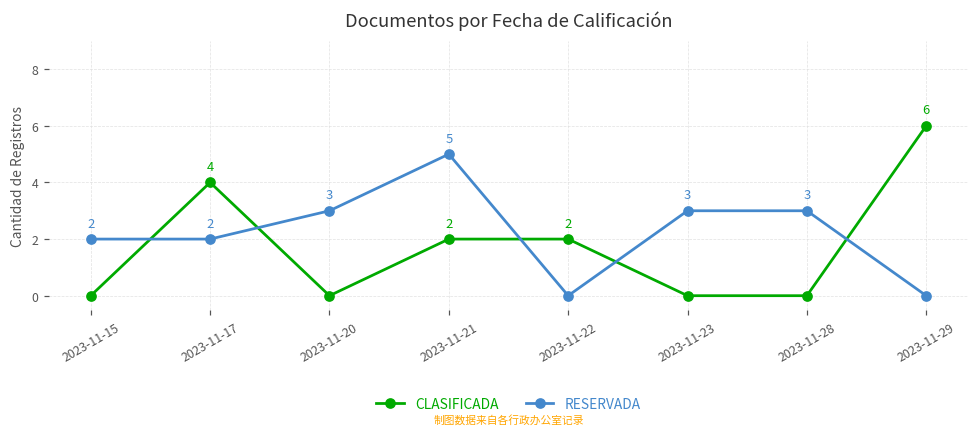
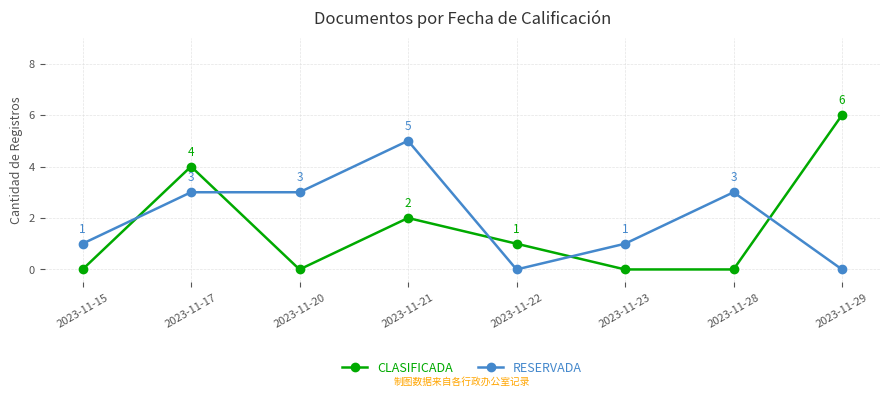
  {
    "CLASIFICADA": {
      "2023-11-17": 4,
      "2023-11-21": 2,
-     "2023-11-22": 2,
+     "2023-11-22": 1,
      "2023-11-29": 6
    },
    "RESERVADA": {
-     "2023-11-15": 2,
-     "2023-11-17": 2,
+     "2023-11-15": 1,
+     "2023-11-17": 3,
      "2023-11-20": 3,
      "2023-11-21": 5,
-     "2023-11-23": 3,
+     "2023-11-23": 1,
      "2023-11-28": 3
    }
  }
